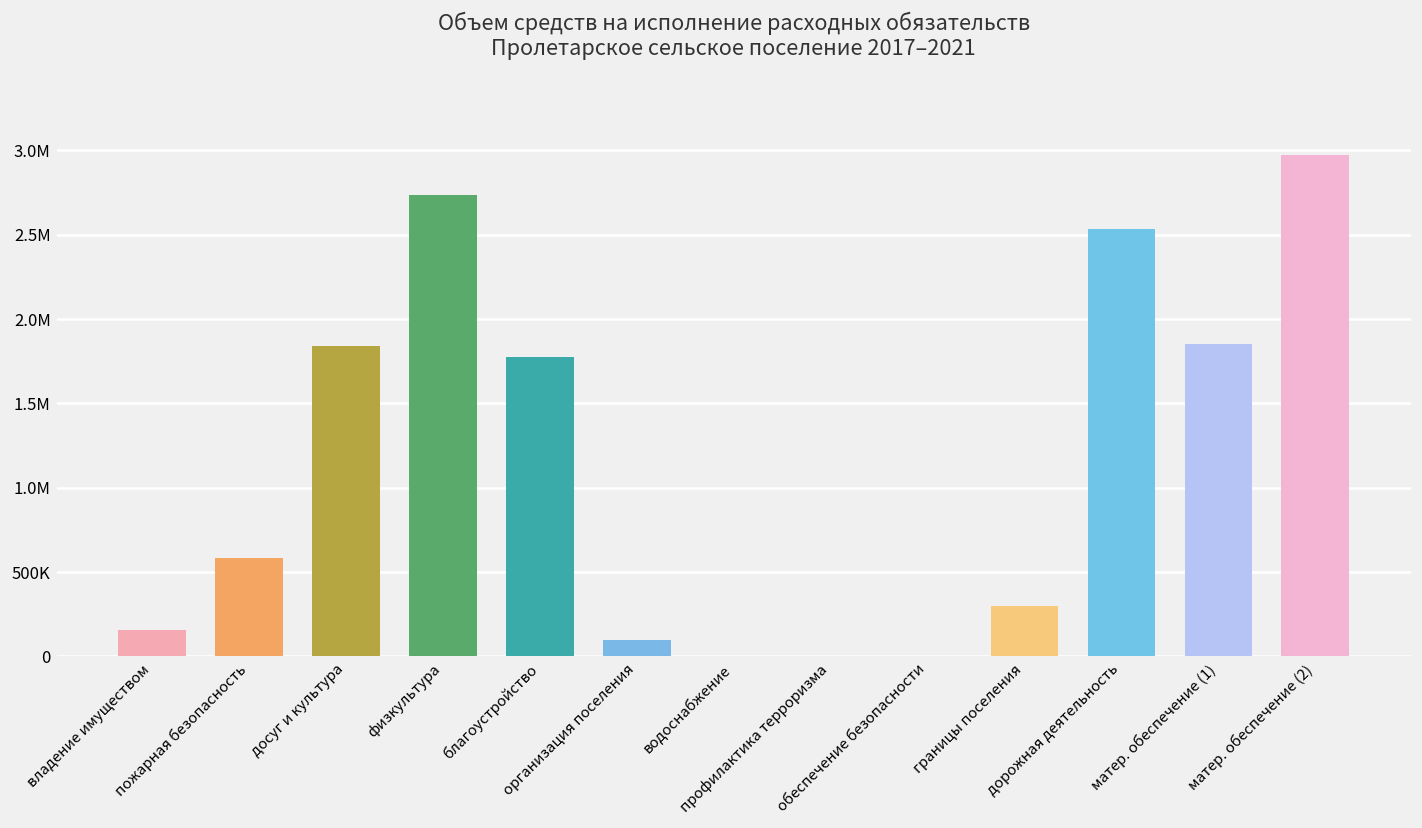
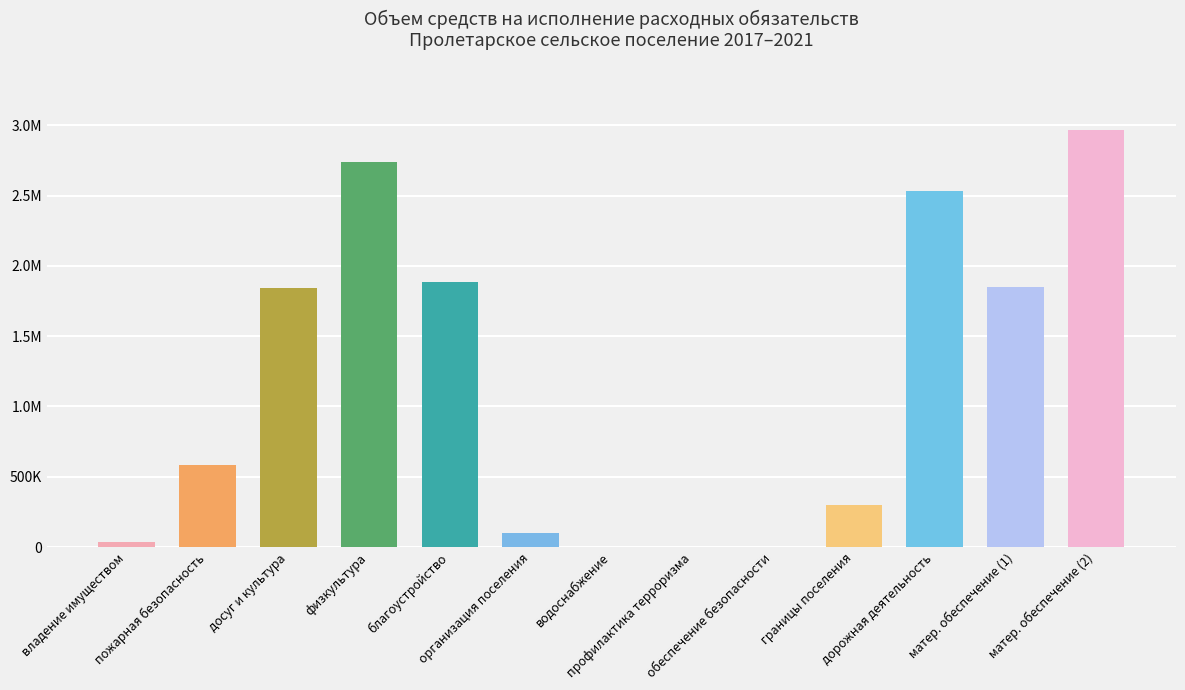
  {
-   "владение имуществом": 160000,
+   "владение имуществом": 30000,
    "пожарная безопасность": 590000,
    "досуг и культура": 1840000,
    "физкультура": 2740000,
-   "благоустройство": 1770000,
+   "благоустройство": 1890000,
    "организация поселения": 100000,
    "границы поселения": 300000,
    "дорожная деятельность": 2530000,
    "матер. обеспечение (1)": 1850000,
    "матер. обеспечение (2)": 2970000
  }
